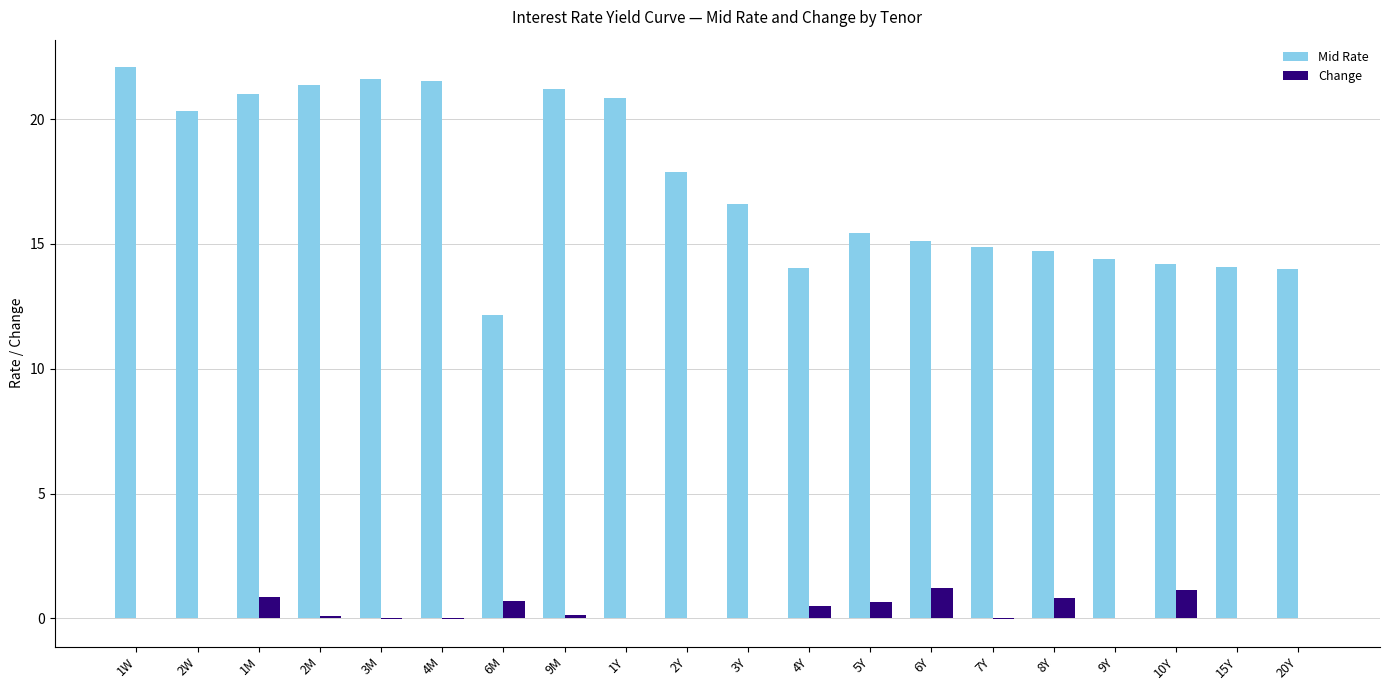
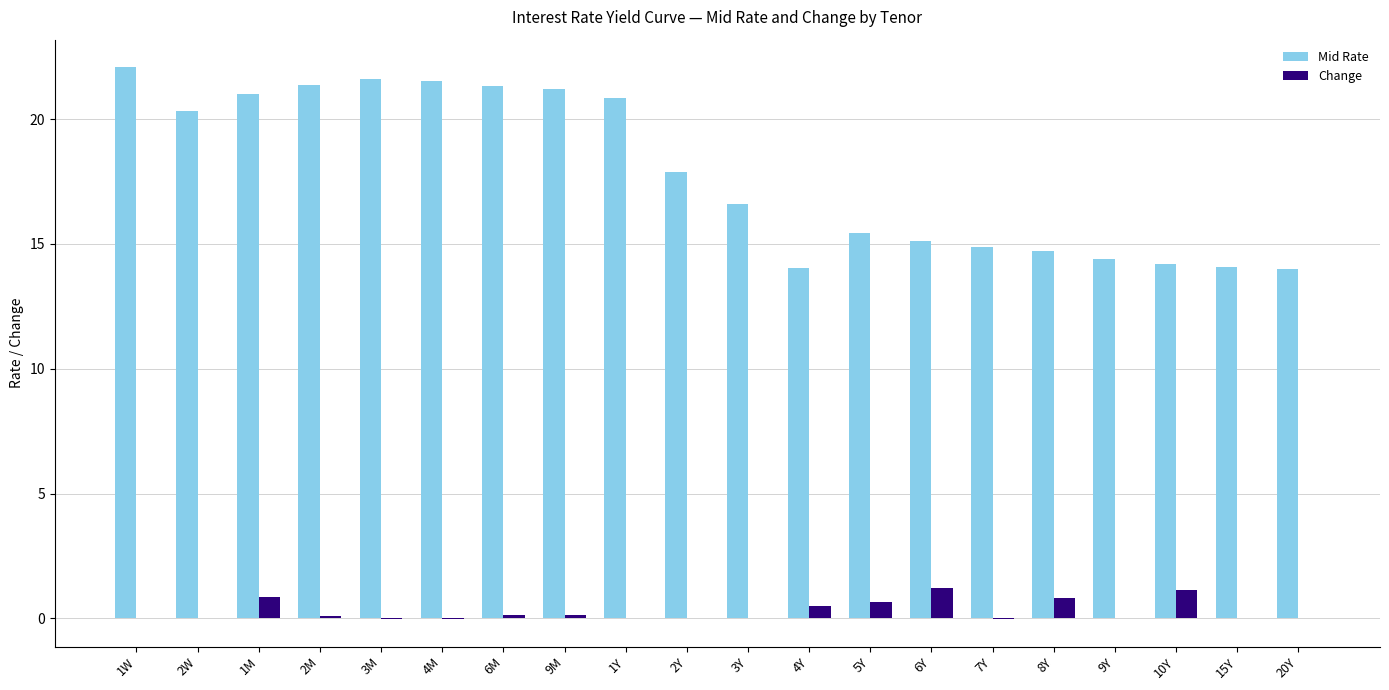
  {
    "Mid Rate": {
      "1W": 22.1,
      "2W": 20.3,
      "1M": 21.0,
      "2M": 21.4,
      "3M": 21.6,
      "4M": 21.5,
-     "6M": 12.1,
+     "6M": 21.3,
      "9M": 21.2,
      "1Y": 20.8,
      "2Y": 17.9,
      "3Y": 16.6,
      "4Y": 14.0,
      "5Y": 15.5,
      "6Y": 15.1,
      "7Y": 14.9,
      "8Y": 14.7,
      "9Y": 14.4,
      "10Y": 14.2,
      "15Y": 14.1,
      "20Y": 14.0
    },
    "Change": {
      "2W": 0.0,
      "1M": 0.9,
      "2M": 0.1,
-     "6M": 0.7,
+     "6M": 0.1,
      "9M": 0.1,
      "4Y": 0.5,
      "5Y": 0.6,
      "6Y": 1.2,
      "8Y": 0.8,
      "10Y": 1.1,
      "15Y": 0.0,
      "20Y": 0.0
    }
  }
